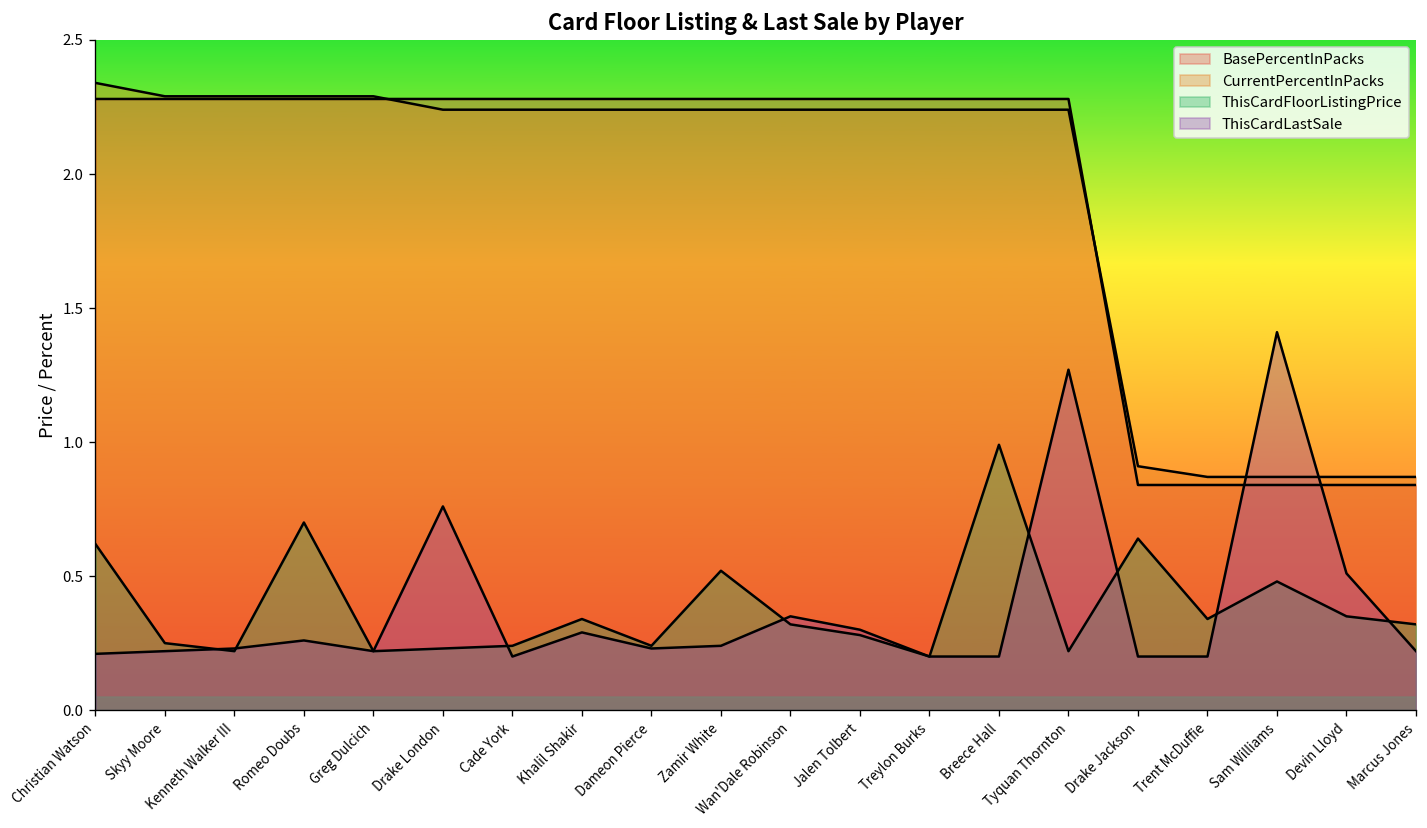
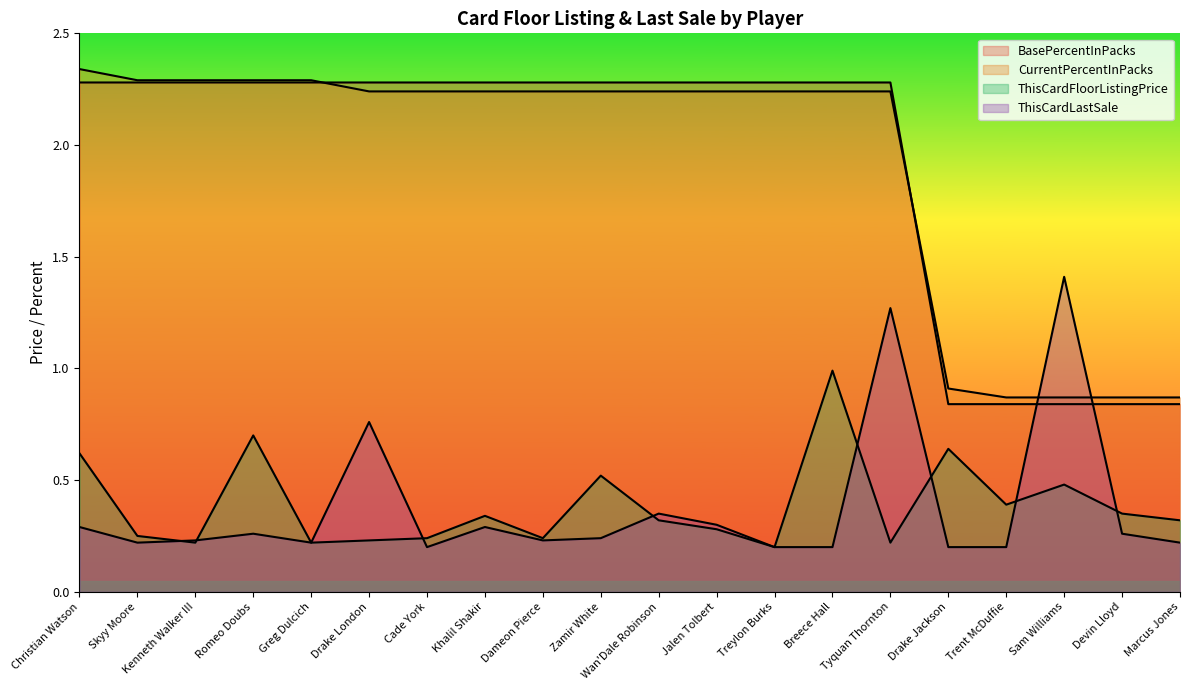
  {
    "ThisCardFloorListingPrice": {
      "Christian Watson": 0.62,
      "Skyy Moore": 0.25,
      "Romeo Doubs": 0.70,
      "Drake London": 0.23,
      "Cade York": 0.24,
      "Khalil Shakir": 0.34,
      "Zamir White": 0.52,
      "Wan'Dale Robinson": 0.32,
      "Jalen Tolbert": 0.28,
      "Breece Hall": 0.99,
      "Tyquan Thornton": 0.22,
      "Drake Jackson": 0.64,
-     "Trent McDuffie": 0.34,
+     "Trent McDuffie": 0.39,
      "Sam Williams": 0.48,
      "Devin Lloyd": 0.35,
      "Marcus Jones": 0.32
    },
    "ThisCardLastSale": {
-     "Christian Watson": 0.21,
+     "Christian Watson": 0.29,
      "Skyy Moore": 0.22,
      "Romeo Doubs": 0.26,
      "Drake London": 0.76,
      "Cade York": 0.20,
      "Khalil Shakir": 0.29,
      "Zamir White": 0.24,
      "Wan'Dale Robinson": 0.35,
      "Jalen Tolbert": 0.30,
      "Breece Hall": 0.20,
      "Tyquan Thornton": 1.27,
      "Drake Jackson": 0.20,
      "Trent McDuffie": 0.20,
      "Sam Williams": 1.41,
-     "Devin Lloyd": 0.51,
+     "Devin Lloyd": 0.26,
      "Marcus Jones": 0.22
    }
  }
